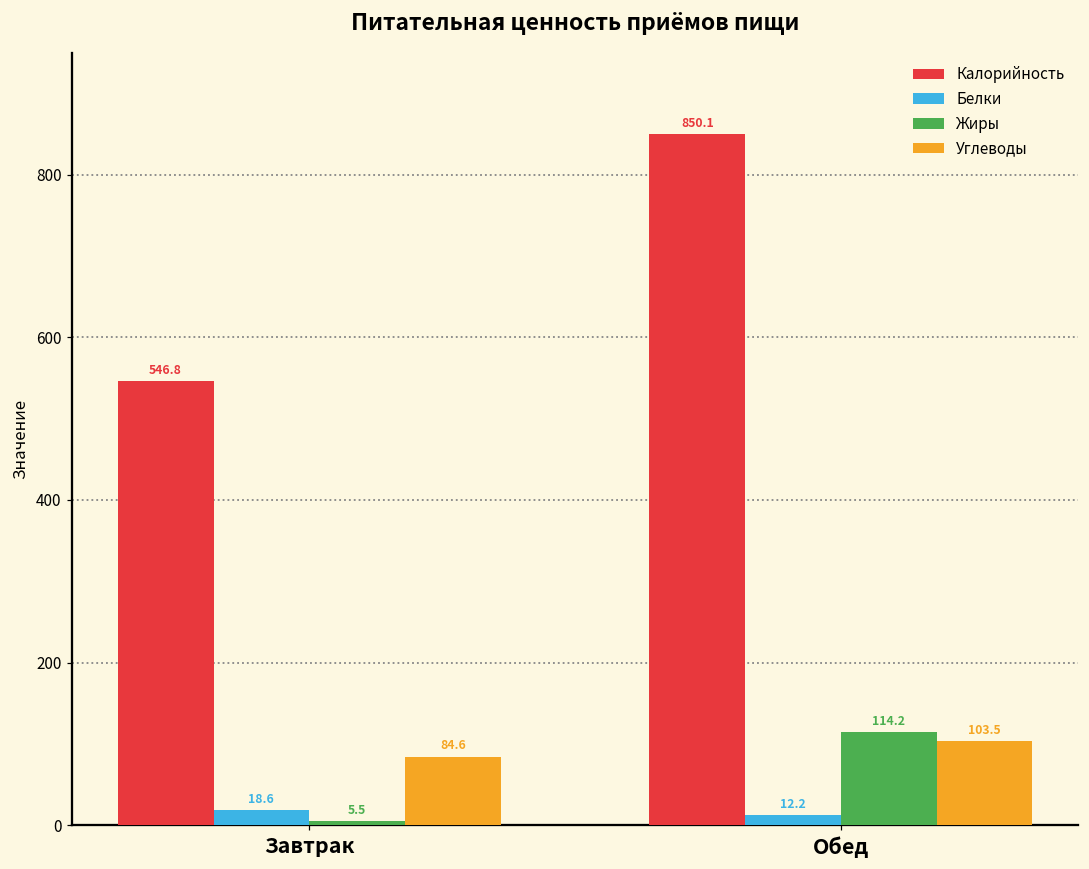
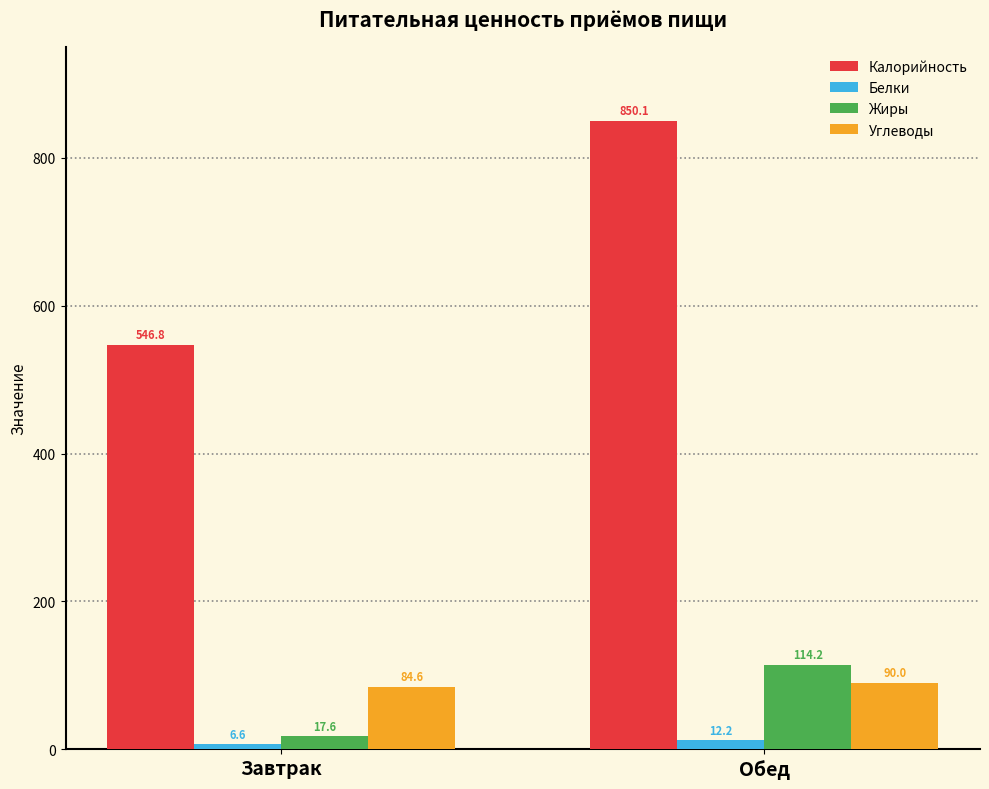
  {
    "Калорийность": {
      "Завтрак": 546.8,
      "Обед": 850.1
    },
    "Белки": {
-     "Завтрак": 18.6,
+     "Завтрак": 6.6,
      "Обед": 12.2
    },
    "Жиры": {
-     "Завтрак": 5.5,
+     "Завтрак": 17.6,
      "Обед": 114.2
    },
    "Углеводы": {
      "Завтрак": 84.6,
-     "Обед": 103.5
+     "Обед": 90.0
    }
  }
